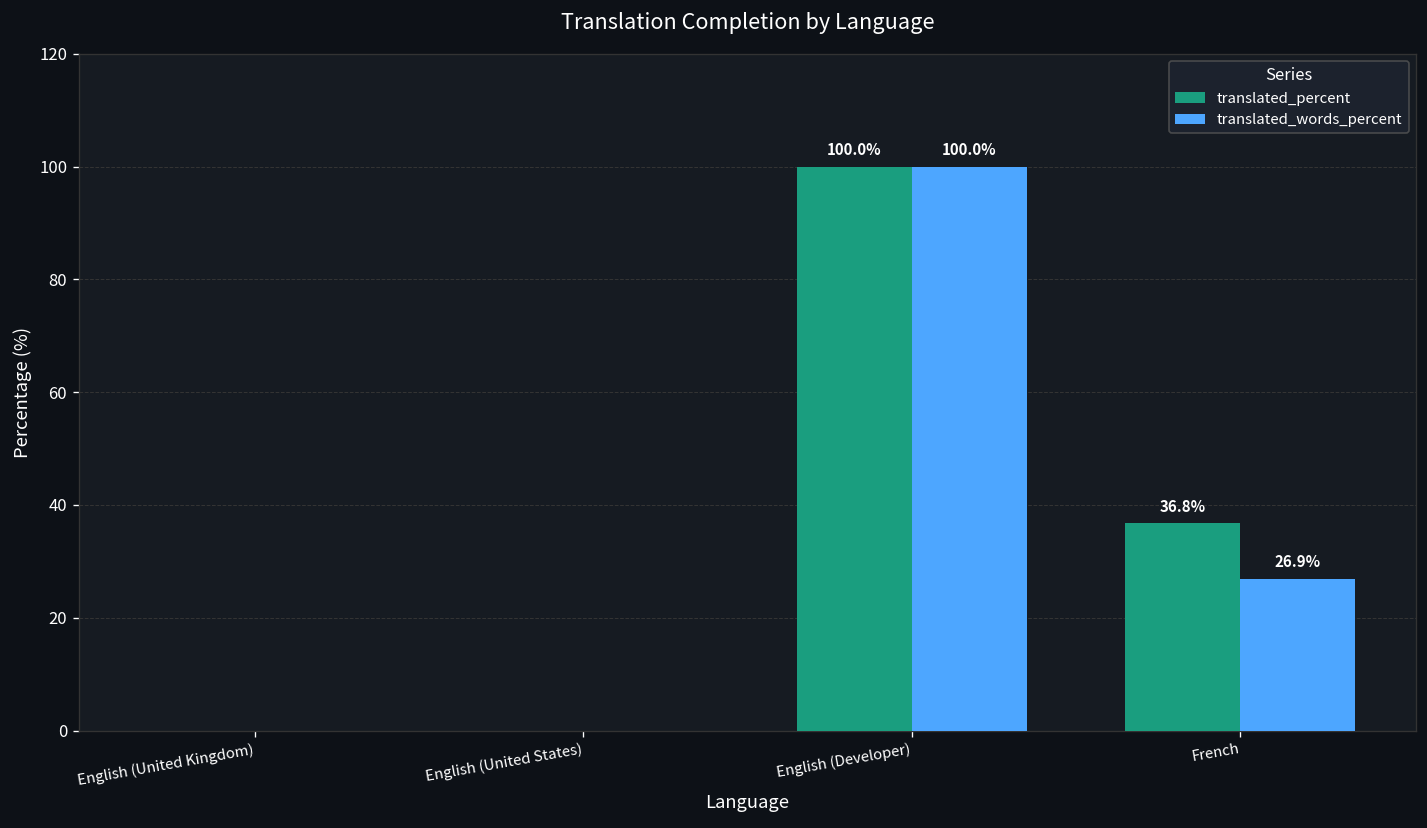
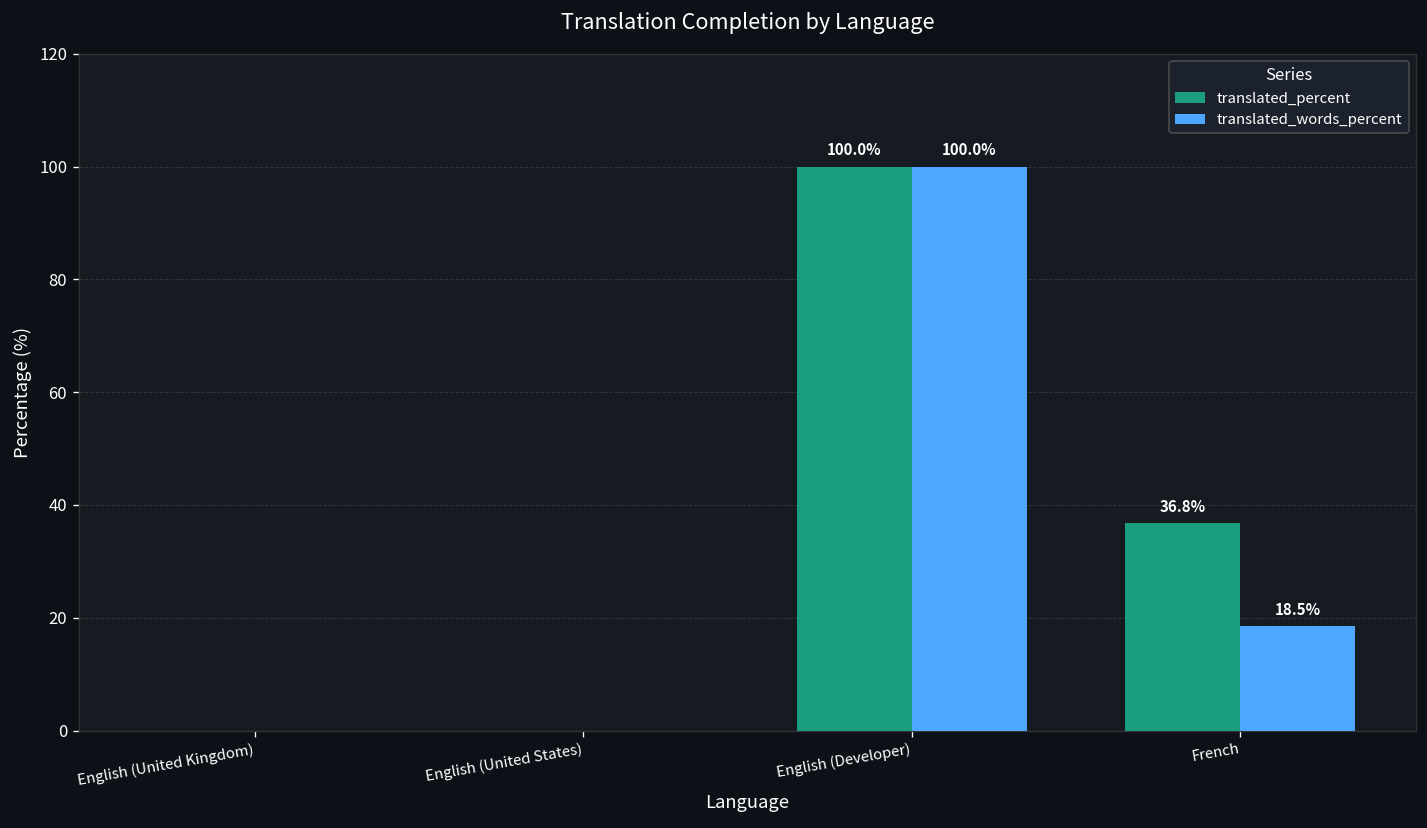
  {
    "translated_percent": {
      "English (Developer)": "100.0%",
      "French": "36.8%"
    },
    "translated_words_percent": {
      "English (Developer)": "100.0%",
-     "French": "26.9%"
+     "French": "18.5%"
    }
  }
